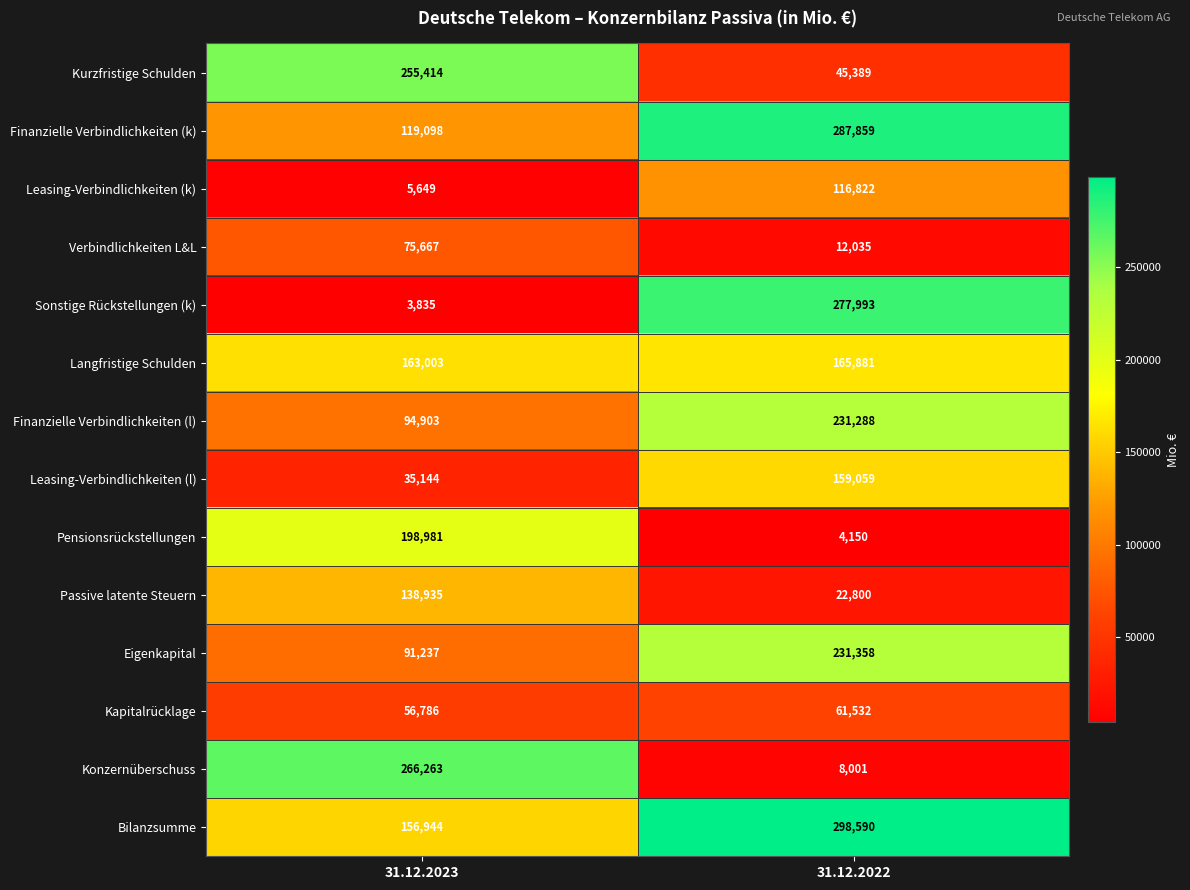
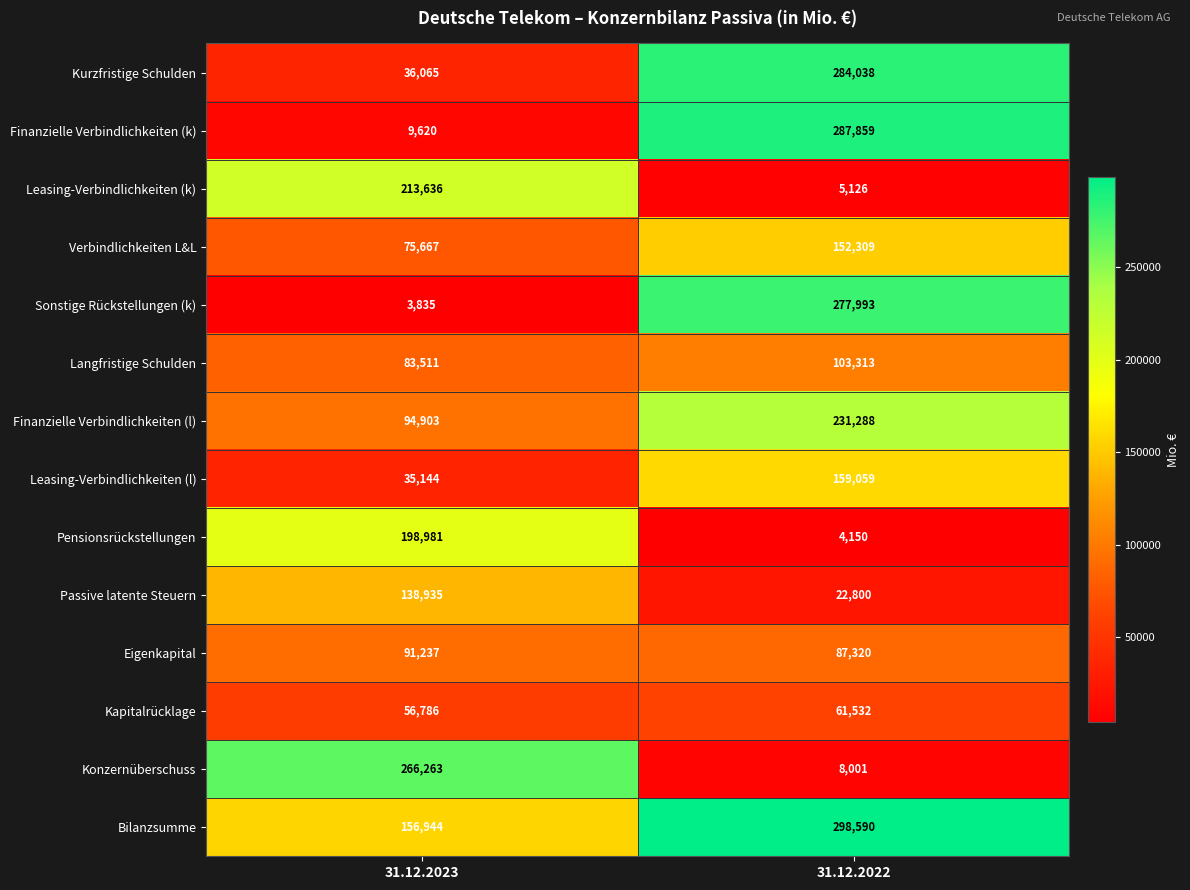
  {
    "Kurzfristige Schulden": {
-     "31.12.2023": "255,414",
-     "31.12.2022": "45,389"
+     "31.12.2023": "36,065",
+     "31.12.2022": "284,038"
    },
    "Finanzielle Verbindlichkeiten (k)": {
-     "31.12.2023": "119,098",
+     "31.12.2023": "9,620",
      "31.12.2022": "287,859"
    },
    "Leasing-Verbindlichkeiten (k)": {
-     "31.12.2023": "5,649",
-     "31.12.2022": "116,822"
+     "31.12.2023": "213,636",
+     "31.12.2022": "5,126"
    },
    "Verbindlichkeiten L&L": {
      "31.12.2023": "75,667",
-     "31.12.2022": "12,035"
+     "31.12.2022": "152,309"
    },
    "Sonstige Rückstellungen (k)": {
      "31.12.2023": "3,835",
      "31.12.2022": "277,993"
    },
    "Langfristige Schulden": {
-     "31.12.2023": "163,003",
-     "31.12.2022": "165,881"
+     "31.12.2023": "83,511",
+     "31.12.2022": "103,313"
    },
    "Finanzielle Verbindlichkeiten (l)": {
      "31.12.2023": "94,903",
      "31.12.2022": "231,288"
    },
    "Leasing-Verbindlichkeiten (l)": {
      "31.12.2023": "35,144",
      "31.12.2022": "159,059"
    },
    "Pensionsrückstellungen": {
      "31.12.2023": "198,981",
      "31.12.2022": "4,150"
    },
    "Passive latente Steuern": {
      "31.12.2023": "138,935",
      "31.12.2022": "22,800"
    },
    "Eigenkapital": {
      "31.12.2023": "91,237",
-     "31.12.2022": "231,358"
+     "31.12.2022": "87,320"
    },
    "Kapitalrücklage": {
      "31.12.2023": "56,786",
      "31.12.2022": "61,532"
    },
    "Konzernüberschuss": {
      "31.12.2023": "266,263",
      "31.12.2022": "8,001"
    },
    "Bilanzsumme": {
      "31.12.2023": "156,944",
      "31.12.2022": "298,590"
    }
  }
